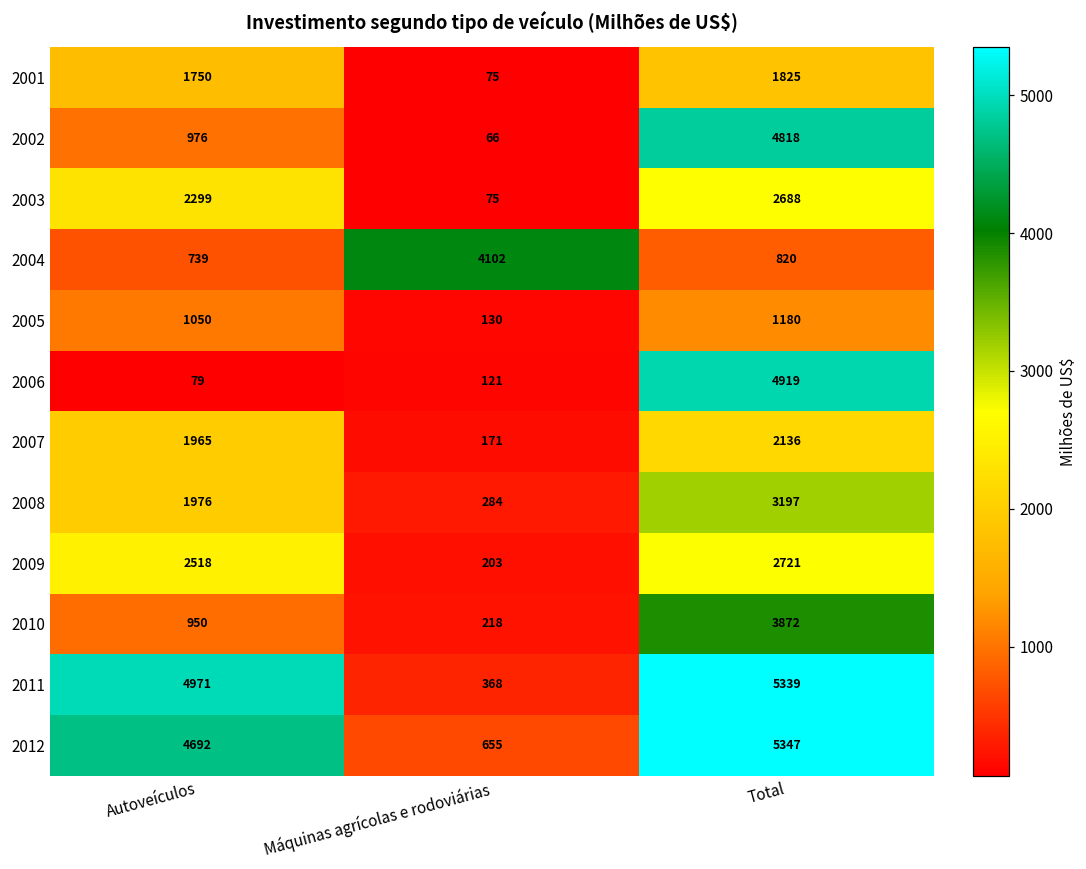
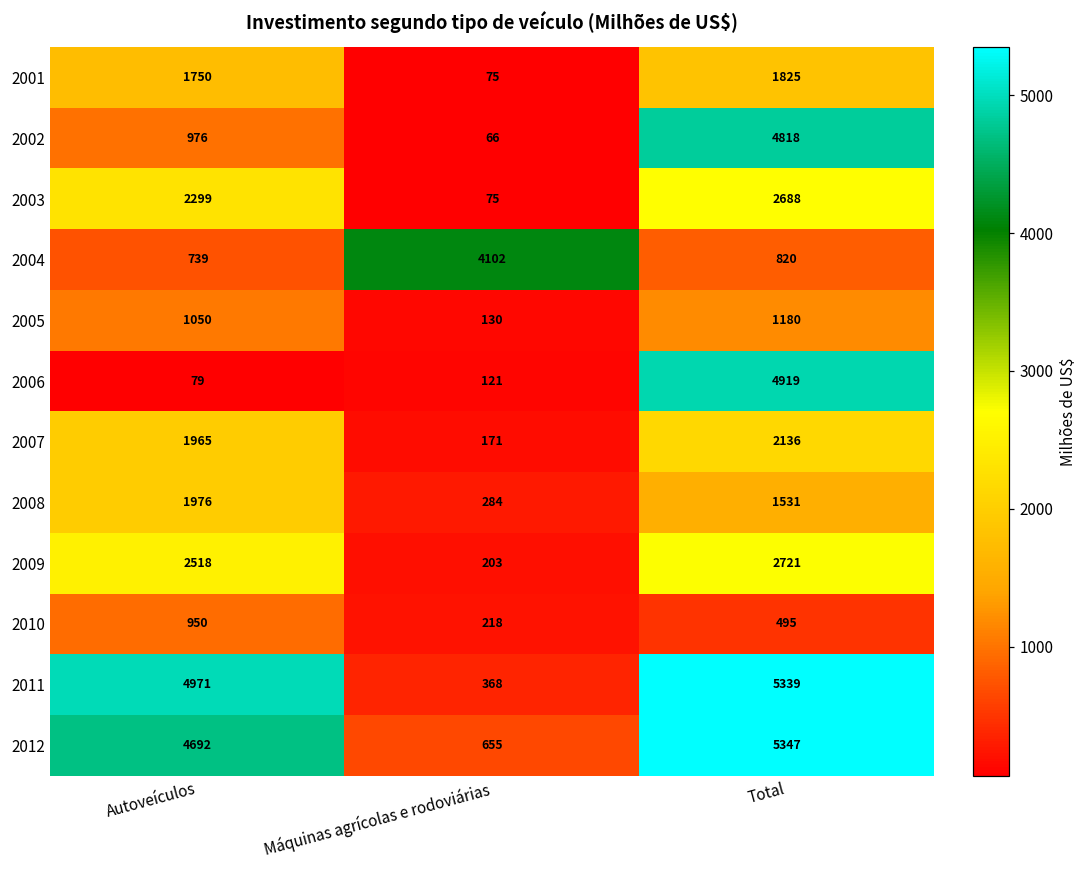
  {
    "2001": {
      "Autoveículos": 1750,
      "Máquinas agrícolas e rodoviárias": 75,
      "Total": 1825
    },
    "2002": {
      "Autoveículos": 976,
      "Máquinas agrícolas e rodoviárias": 66,
      "Total": 4818
    },
    "2003": {
      "Autoveículos": 2299,
      "Máquinas agrícolas e rodoviárias": 75,
      "Total": 2688
    },
    "2004": {
      "Autoveículos": 739,
      "Máquinas agrícolas e rodoviárias": 4102,
      "Total": 820
    },
    "2005": {
      "Autoveículos": 1050,
      "Máquinas agrícolas e rodoviárias": 130,
      "Total": 1180
    },
    "2006": {
      "Autoveículos": 79,
      "Máquinas agrícolas e rodoviárias": 121,
      "Total": 4919
    },
    "2007": {
      "Autoveículos": 1965,
      "Máquinas agrícolas e rodoviárias": 171,
      "Total": 2136
    },
    "2008": {
      "Autoveículos": 1976,
      "Máquinas agrícolas e rodoviárias": 284,
-     "Total": 3197
+     "Total": 1531
    },
    "2009": {
      "Autoveículos": 2518,
      "Máquinas agrícolas e rodoviárias": 203,
      "Total": 2721
    },
    "2010": {
      "Autoveículos": 950,
      "Máquinas agrícolas e rodoviárias": 218,
-     "Total": 3872
+     "Total": 495
    },
    "2011": {
      "Autoveículos": 4971,
      "Máquinas agrícolas e rodoviárias": 368,
      "Total": 5339
    },
    "2012": {
      "Autoveículos": 4692,
      "Máquinas agrícolas e rodoviárias": 655,
      "Total": 5347
    }
  }
